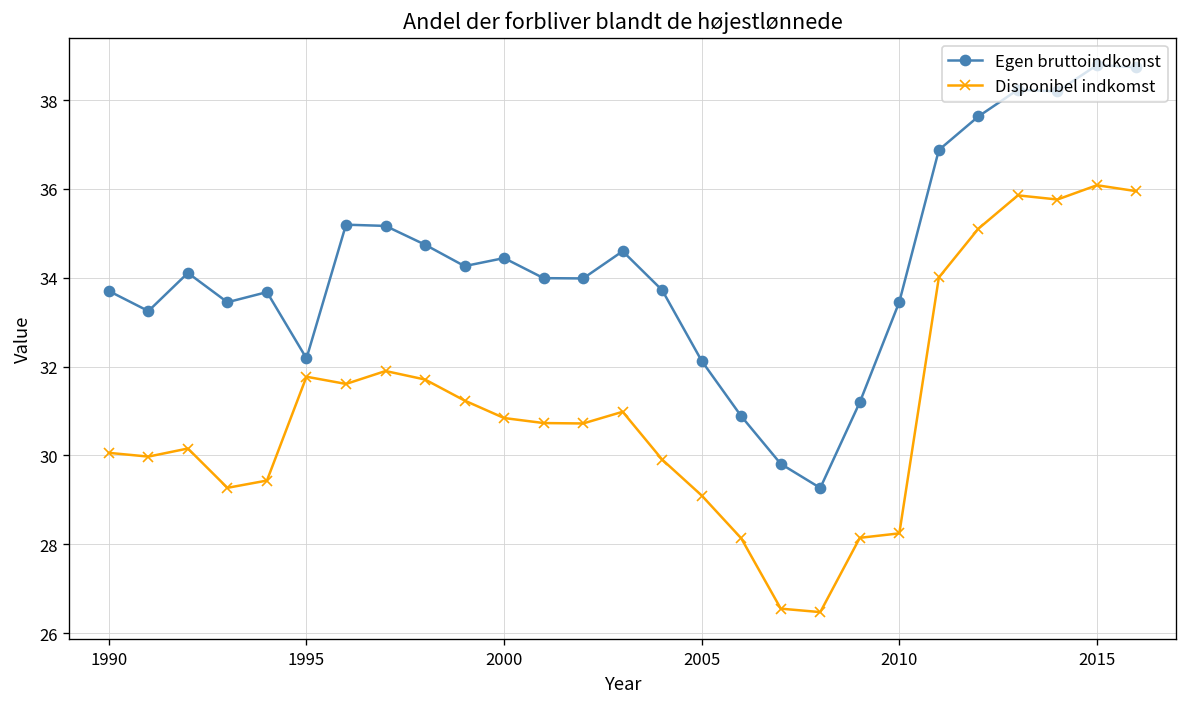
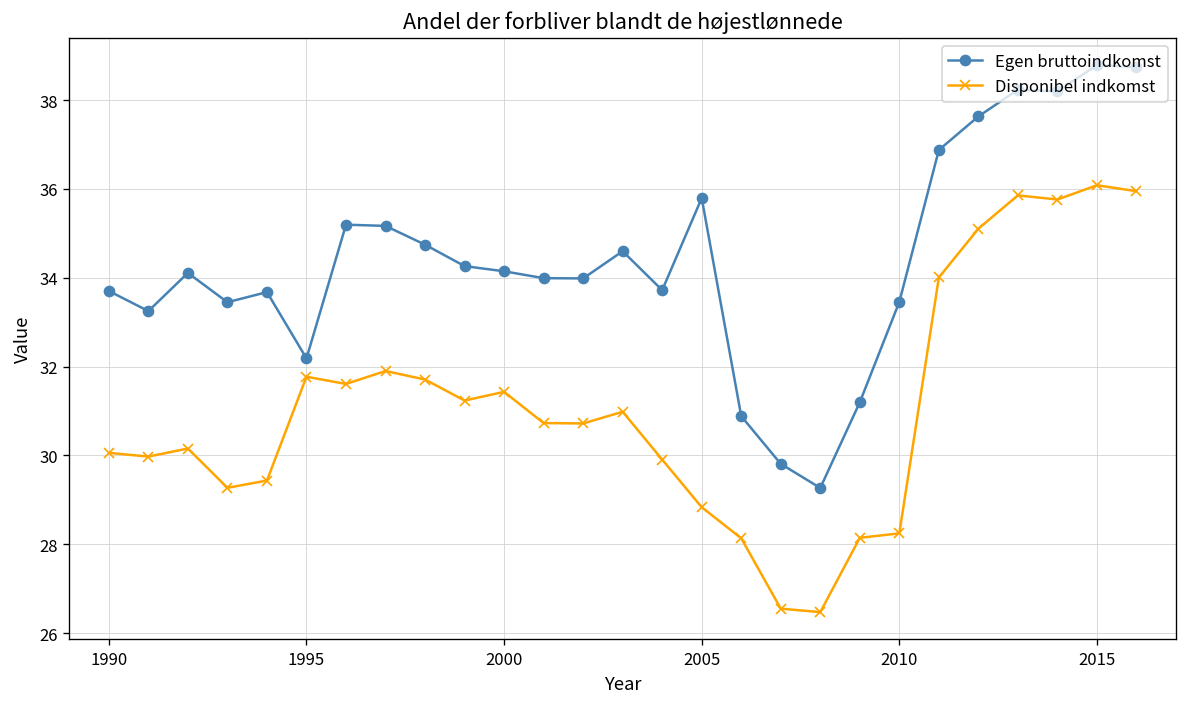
  {
    "Egen bruttoindkomst": {
      "1990": 33.7,
      "1995": 32.2,
-     "2000": 34.4,
-     "2005": 32.1,
+     "2000": 34.1,
+     "2005": 35.8,
      "2010": 33.5
    },
    "Disponibel indkomst": {
      "1990": 30.1,
      "1995": 31.8,
-     "2000": 30.8,
-     "2005": 29.1,
+     "2000": 31.4,
+     "2005": 28.8,
      "2010": 28.2,
      "2015": 36.1
    }
  }
